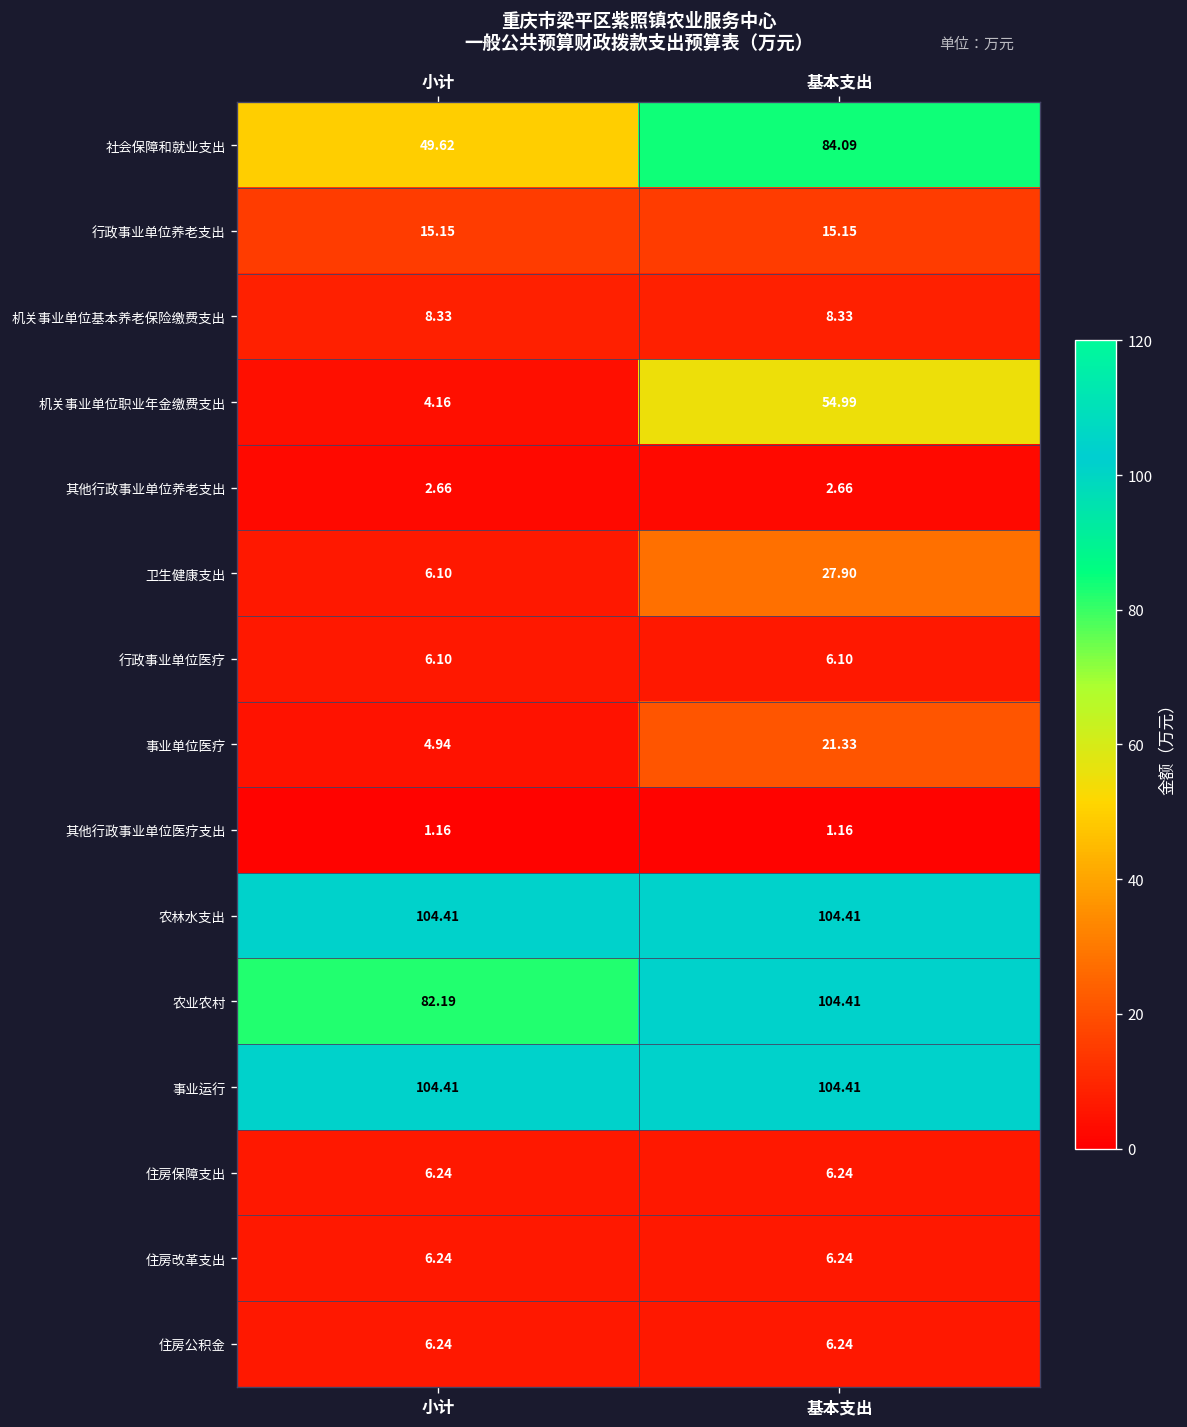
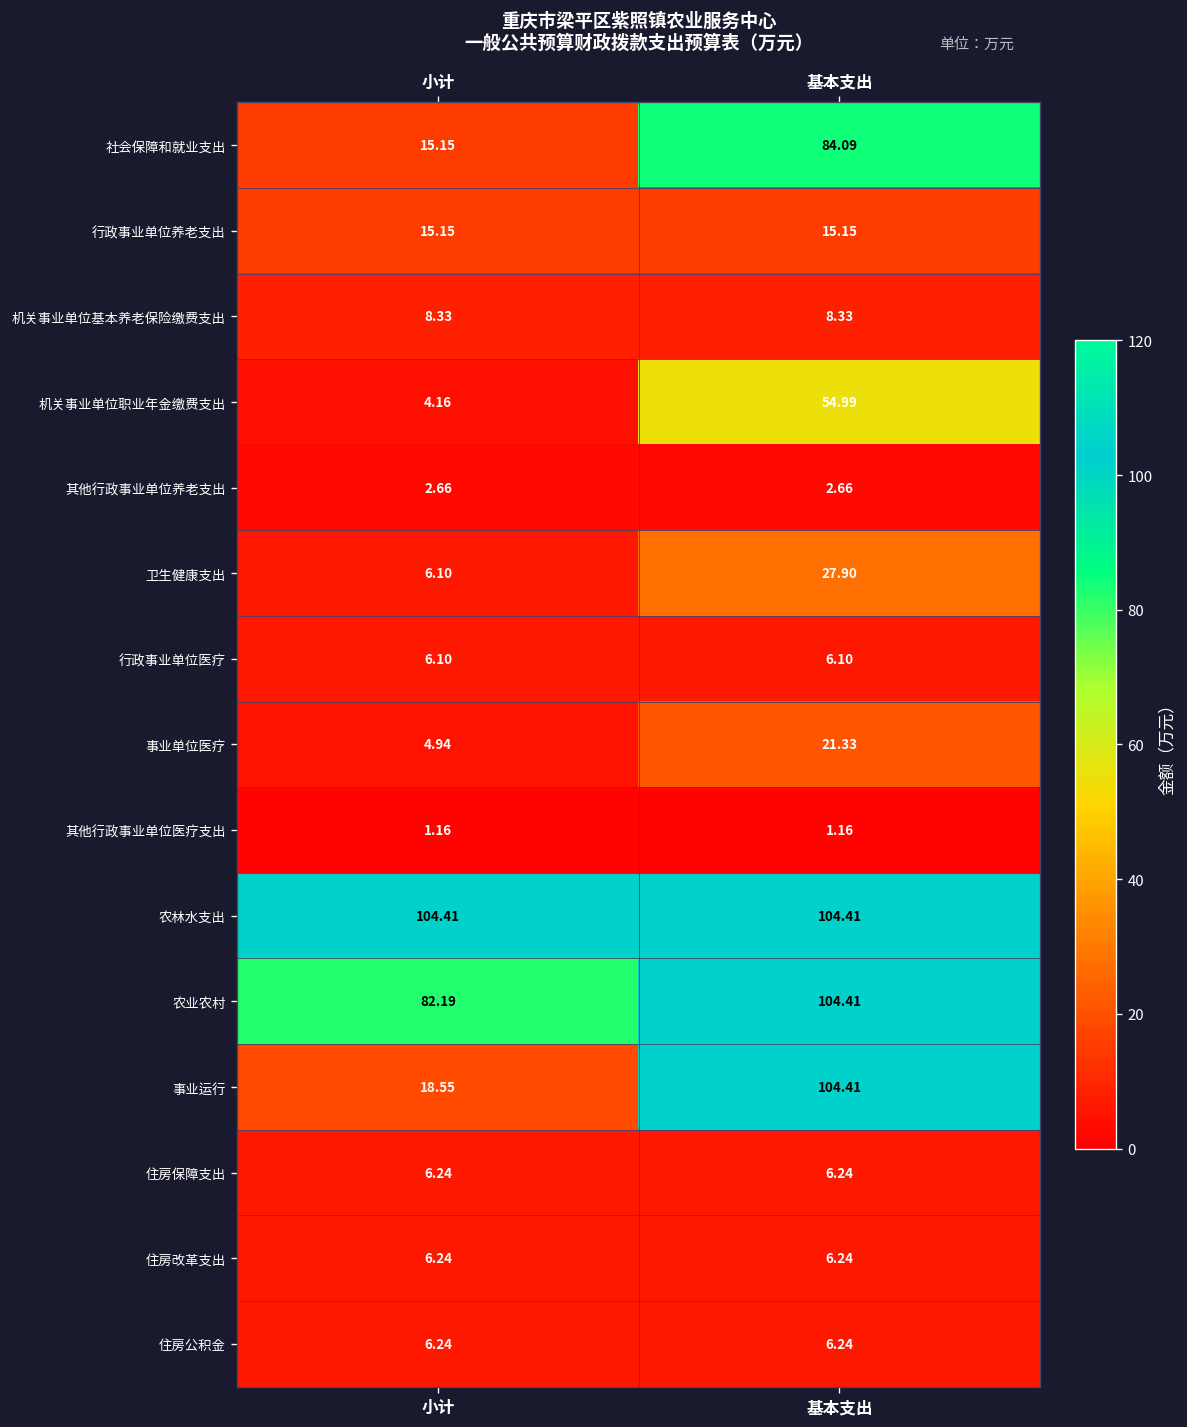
  {
    "社会保障和就业支出": {
-     "小计": 49.62,
+     "小计": 15.15,
      "基本支出": 84.09
    },
    "行政事业单位养老支出": {
      "小计": 15.15,
      "基本支出": 15.15
    },
    "机关事业单位基本养老保险缴费支出": {
      "小计": 8.33,
      "基本支出": 8.33
    },
    "机关事业单位职业年金缴费支出": {
      "小计": 4.16,
      "基本支出": 54.99
    },
    "其他行政事业单位养老支出": {
      "小计": 2.66,
      "基本支出": 2.66
    },
    "卫生健康支出": {
      "小计": 6.10,
      "基本支出": 27.90
    },
    "行政事业单位医疗": {
      "小计": 6.10,
      "基本支出": 6.10
    },
    "事业单位医疗": {
      "小计": 4.94,
      "基本支出": 21.33
    },
    "其他行政事业单位医疗支出": {
      "小计": 1.16,
      "基本支出": 1.16
    },
    "农林水支出": {
      "小计": 104.41,
      "基本支出": 104.41
    },
    "农业农村": {
      "小计": 82.19,
      "基本支出": 104.41
    },
    "事业运行": {
-     "小计": 104.41,
+     "小计": 18.55,
      "基本支出": 104.41
    },
    "住房保障支出": {
      "小计": 6.24,
      "基本支出": 6.24
    },
    "住房改革支出": {
      "小计": 6.24,
      "基本支出": 6.24
    },
    "住房公积金": {
      "小计": 6.24,
      "基本支出": 6.24
    }
  }
